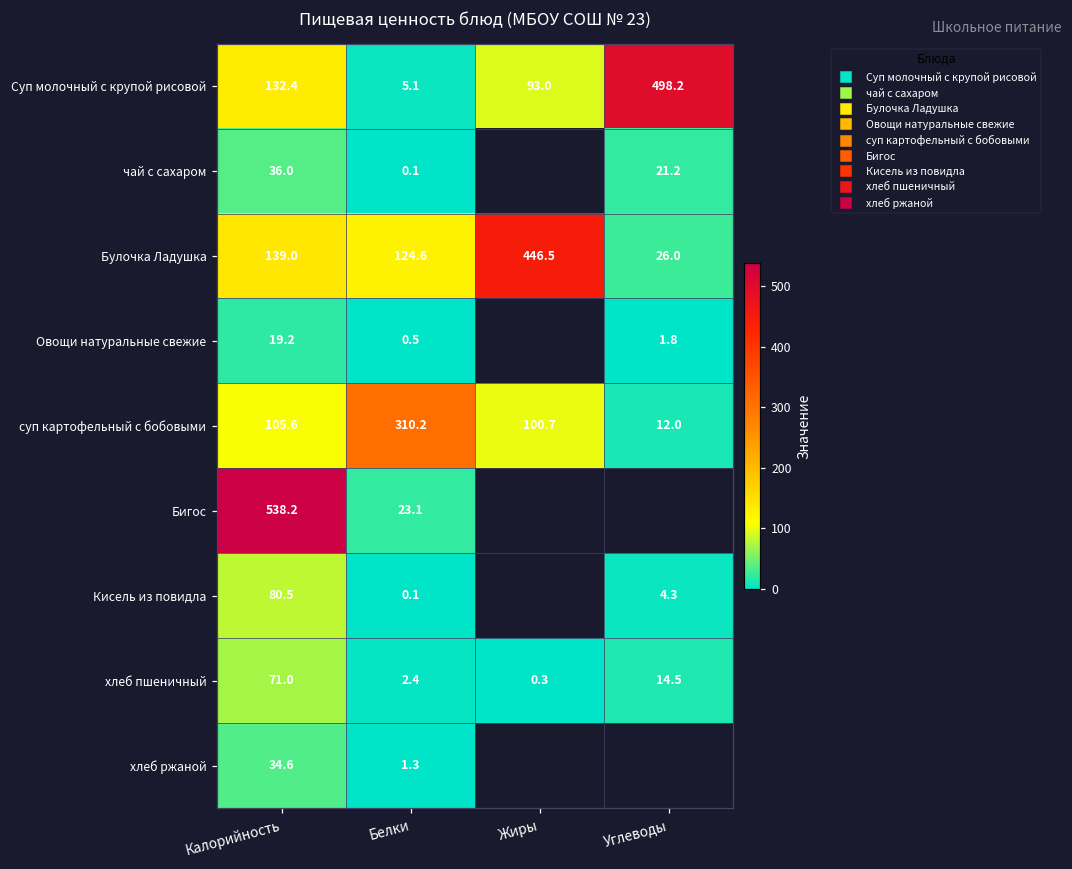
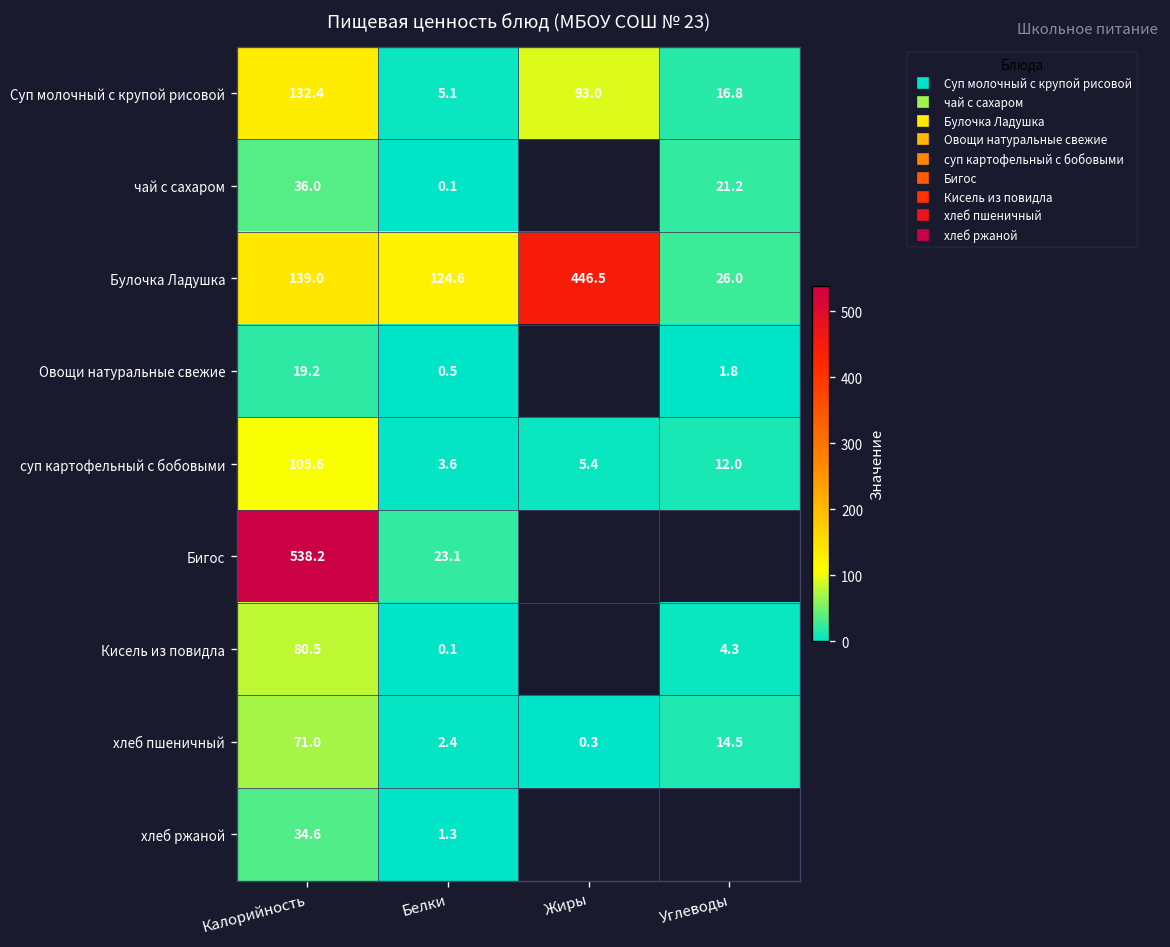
  {
    "Суп молочный с крупой рисовой": {
      "Калорийность": 132.4,
      "Белки": 5.1,
      "Жиры": 93.0,
-     "Углеводы": 498.2
+     "Углеводы": 16.8
    },
    "чай с сахаром": {
      "Калорийность": 36.0,
      "Белки": 0.1,
      "Углеводы": 21.2
    },
    "Булочка Ладушка": {
      "Калорийность": 139.0,
      "Белки": 124.6,
      "Жиры": 446.5,
      "Углеводы": 26.0
    },
    "Овощи натуральные свежие": {
      "Калорийность": 19.2,
      "Белки": 0.5,
      "Углеводы": 1.8
    },
    "суп картофельный с бобовыми": {
      "Калорийность": 105.6,
-     "Белки": 310.2,
-     "Жиры": 100.7,
+     "Белки": 3.6,
+     "Жиры": 5.4,
      "Углеводы": 12.0
    },
    "Бигос": {
      "Калорийность": 538.2,
      "Белки": 23.1
    },
    "Кисель из повидла": {
      "Калорийность": 80.5,
      "Белки": 0.1,
      "Углеводы": 4.3
    },
    "хлеб пшеничный": {
      "Калорийность": 71.0,
      "Белки": 2.4,
      "Жиры": 0.3,
      "Углеводы": 14.5
    },
    "хлеб ржаной": {
      "Калорийность": 34.6,
      "Белки": 1.3
    }
  }
